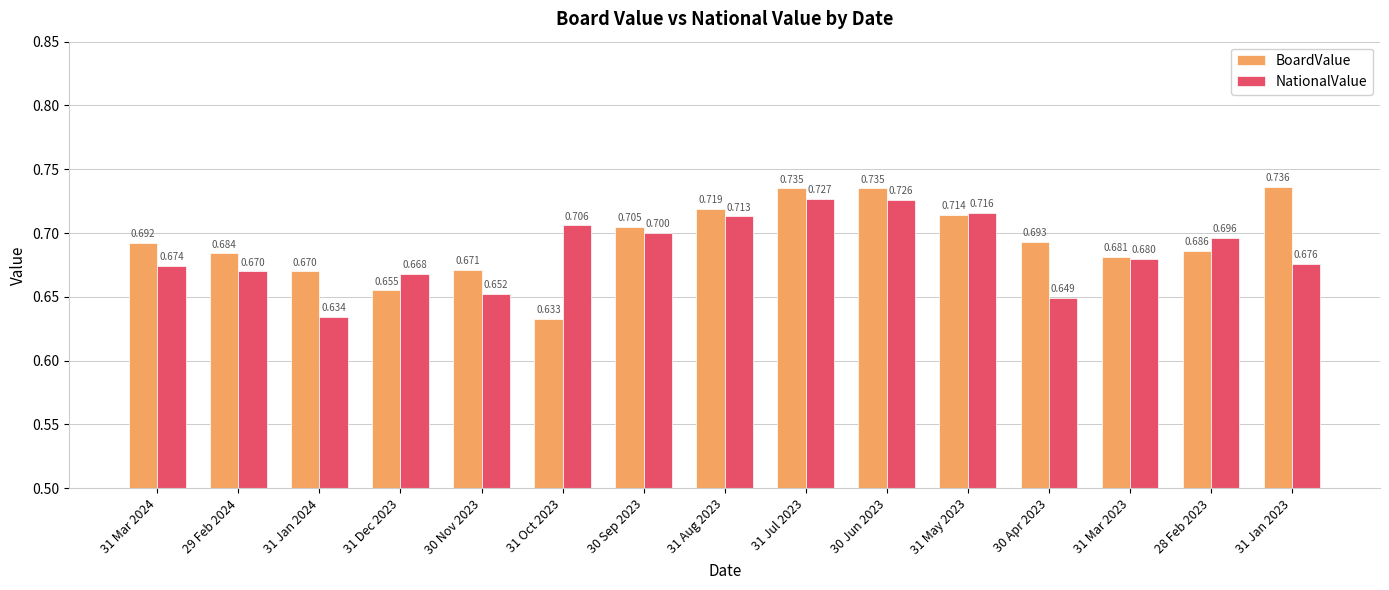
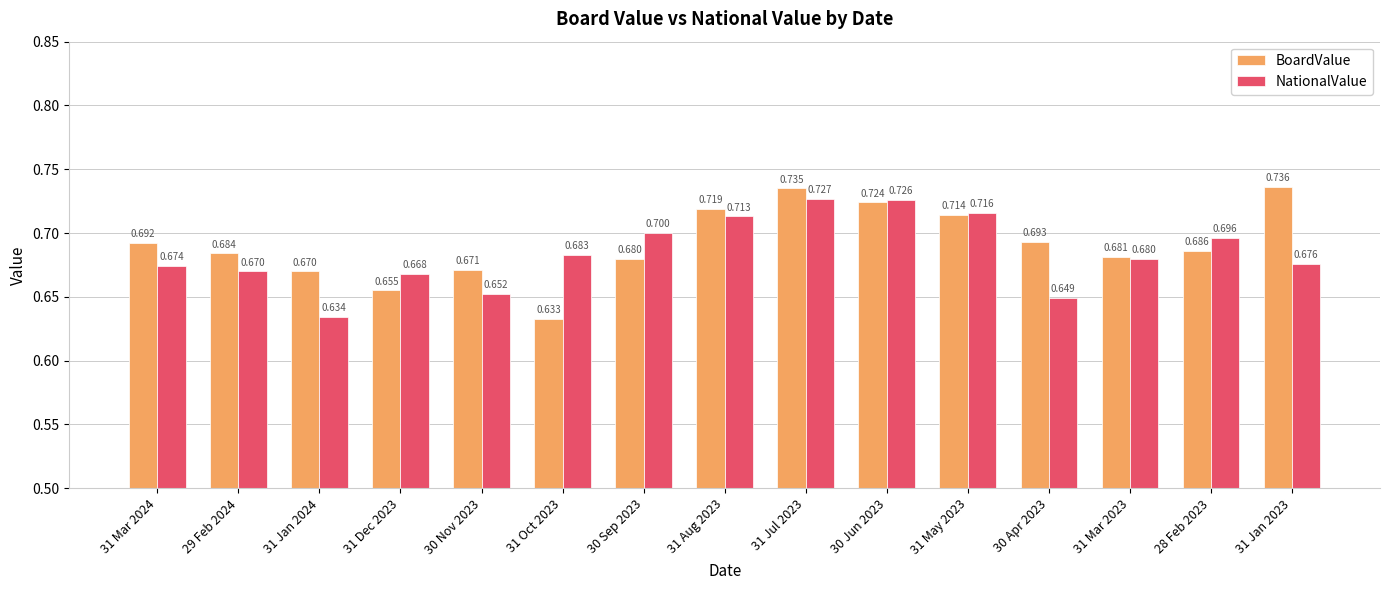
  {
    "BoardValue": {
      "31 Mar 2024": 0.692,
      "29 Feb 2024": 0.684,
      "31 Jan 2024": 0.670,
      "31 Dec 2023": 0.655,
      "30 Nov 2023": 0.671,
      "31 Oct 2023": 0.633,
-     "30 Sep 2023": 0.705,
+     "30 Sep 2023": 0.680,
      "31 Aug 2023": 0.719,
      "31 Jul 2023": 0.735,
-     "30 Jun 2023": 0.735,
+     "30 Jun 2023": 0.724,
      "31 May 2023": 0.714,
      "30 Apr 2023": 0.693,
      "31 Mar 2023": 0.681,
      "28 Feb 2023": 0.686,
      "31 Jan 2023": 0.736
    },
    "NationalValue": {
      "31 Mar 2024": 0.674,
      "29 Feb 2024": 0.670,
      "31 Jan 2024": 0.634,
      "31 Dec 2023": 0.668,
      "30 Nov 2023": 0.652,
-     "31 Oct 2023": 0.706,
+     "31 Oct 2023": 0.683,
      "30 Sep 2023": 0.700,
      "31 Aug 2023": 0.713,
      "31 Jul 2023": 0.727,
      "30 Jun 2023": 0.726,
      "31 May 2023": 0.716,
      "30 Apr 2023": 0.649,
      "31 Mar 2023": 0.680,
      "28 Feb 2023": 0.696,
      "31 Jan 2023": 0.676
    }
  }
